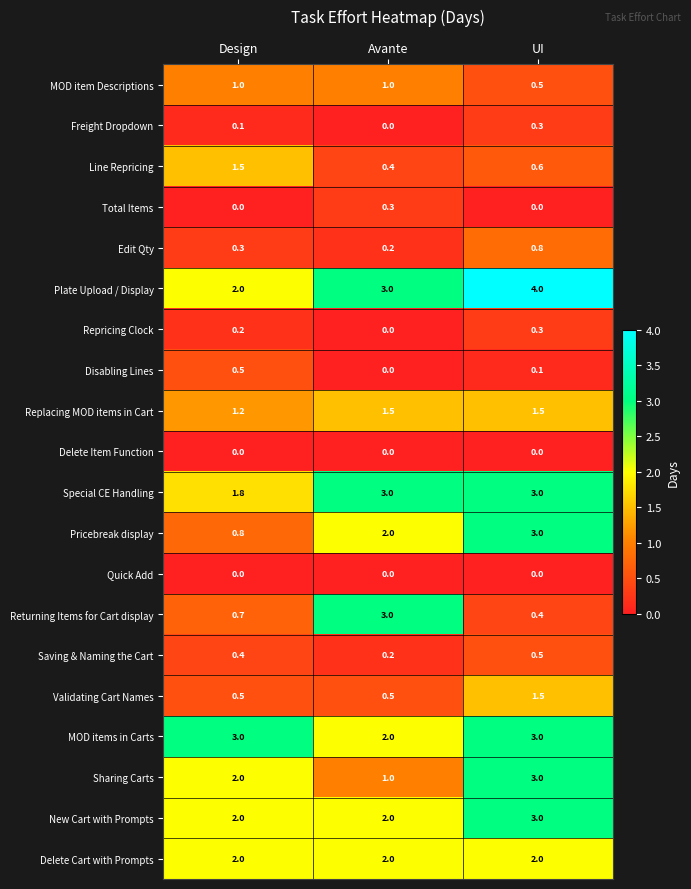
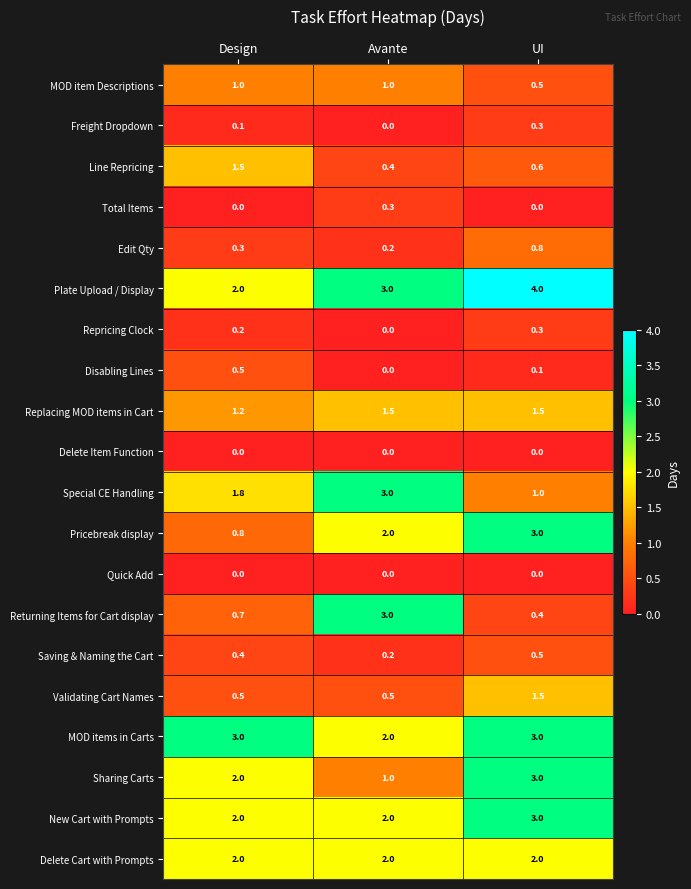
  {
    "MOD item Descriptions": {
      "Design": 1.0,
      "Avante": 1.0,
      "UI": 0.5
    },
    "Freight Dropdown": {
      "Design": 0.1,
      "Avante": 0.0,
      "UI": 0.3
    },
    "Line Repricing": {
      "Design": 1.5,
      "Avante": 0.4,
      "UI": 0.6
    },
    "Total Items": {
      "Design": 0.0,
      "Avante": 0.3,
      "UI": 0.0
    },
    "Edit Qty": {
      "Design": 0.3,
      "Avante": 0.2,
      "UI": 0.8
    },
    "Plate Upload / Display": {
      "Design": 2.0,
      "Avante": 3.0,
      "UI": 4.0
    },
    "Repricing Clock": {
      "Design": 0.2,
      "Avante": 0.0,
      "UI": 0.3
    },
    "Disabling Lines": {
      "Design": 0.5,
      "Avante": 0.0,
      "UI": 0.1
    },
    "Replacing MOD items in Cart": {
      "Design": 1.2,
      "Avante": 1.5,
      "UI": 1.5
    },
    "Delete Item Function": {
      "Design": 0.0,
      "Avante": 0.0,
      "UI": 0.0
    },
    "Special CE Handling": {
      "Design": 1.8,
      "Avante": 3.0,
-     "UI": 3.0
+     "UI": 1.0
    },
    "Pricebreak display": {
      "Design": 0.8,
      "Avante": 2.0,
      "UI": 3.0
    },
    "Quick Add": {
      "Design": 0.0,
      "Avante": 0.0,
      "UI": 0.0
    },
    "Returning Items for Cart display": {
      "Design": 0.7,
      "Avante": 3.0,
      "UI": 0.4
    },
    "Saving & Naming the Cart": {
      "Design": 0.4,
      "Avante": 0.2,
      "UI": 0.5
    },
    "Validating Cart Names": {
      "Design": 0.5,
      "Avante": 0.5,
      "UI": 1.5
    },
    "MOD items in Carts": {
      "Design": 3.0,
      "Avante": 2.0,
      "UI": 3.0
    },
    "Sharing Carts": {
      "Design": 2.0,
      "Avante": 1.0,
      "UI": 3.0
    },
    "New Cart with Prompts": {
      "Design": 2.0,
      "Avante": 2.0,
      "UI": 3.0
    },
    "Delete Cart with Prompts": {
      "Design": 2.0,
      "Avante": 2.0,
      "UI": 2.0
    }
  }
